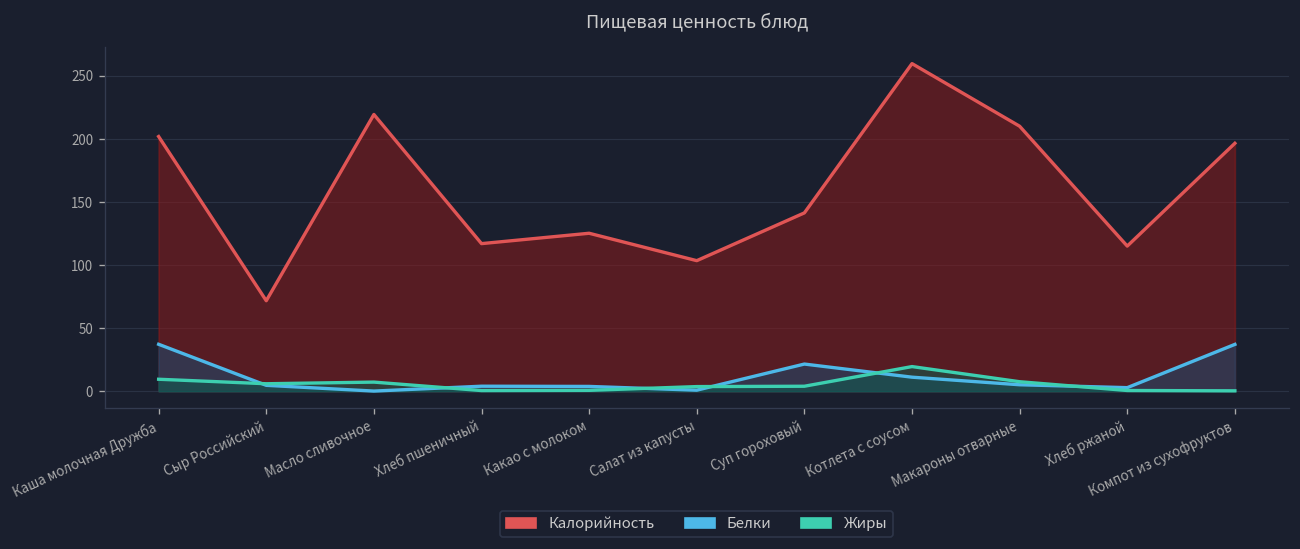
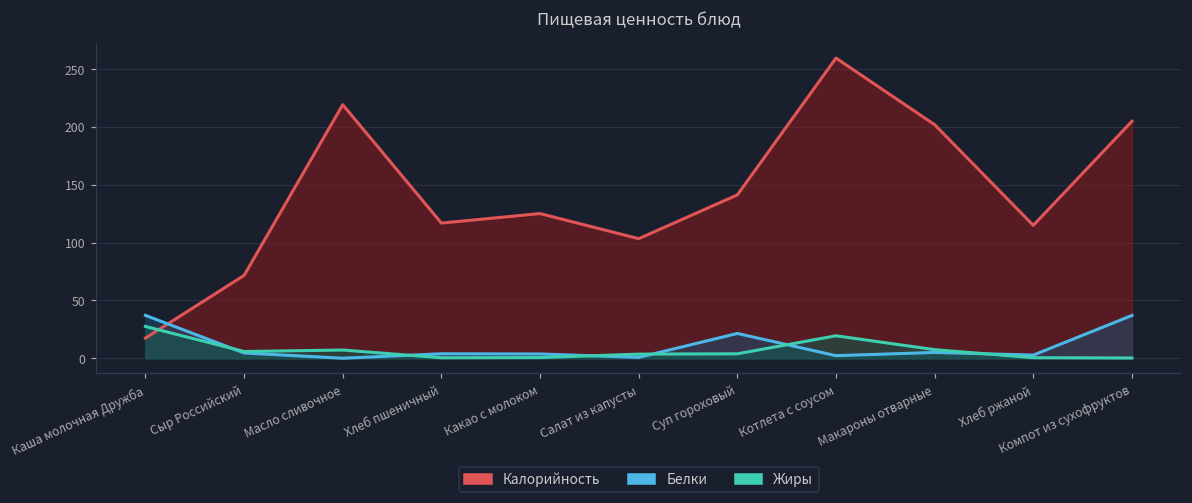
  {
    "Калорийность": {
-     "Каша молочная Дружба": 202,
+     "Каша молочная Дружба": 18,
      "Сыр Российский": 72,
      "Масло сливочное": 219,
      "Хлеб пшеничный": 117,
      "Какао с молоком": 125,
      "Салат из капусты": 103,
      "Суп гороховый": 141,
      "Котлета с соусом": 260,
-     "Макароны отварные": 210,
+     "Макароны отварные": 202,
      "Хлеб ржаной": 115,
-     "Компот из сухофруктов": 196
+     "Компот из сухофруктов": 205
    },
    "Белки": {
      "Каша молочная Дружба": 37,
      "Масло сливочное": 0,
      "Хлеб пшеничный": 4,
      "Какао с молоком": 4,
      "Салат из капусты": 1,
      "Суп гороховый": 22,
-     "Котлета с соусом": 11,
+     "Котлета с соусом": 2,
      "Компот из сухофруктов": 37
    },
    "Жиры": {
-     "Каша молочная Дружба": 9,
+     "Каша молочная Дружба": 28,
      "Масло сливочное": 7,
      "Хлеб пшеничный": 1,
      "Какао с молоком": 1,
      "Салат из капусты": 4,
      "Суп гороховый": 4,
      "Котлета с соусом": 20,
      "Компот из сухофруктов": 0
    }
  }
